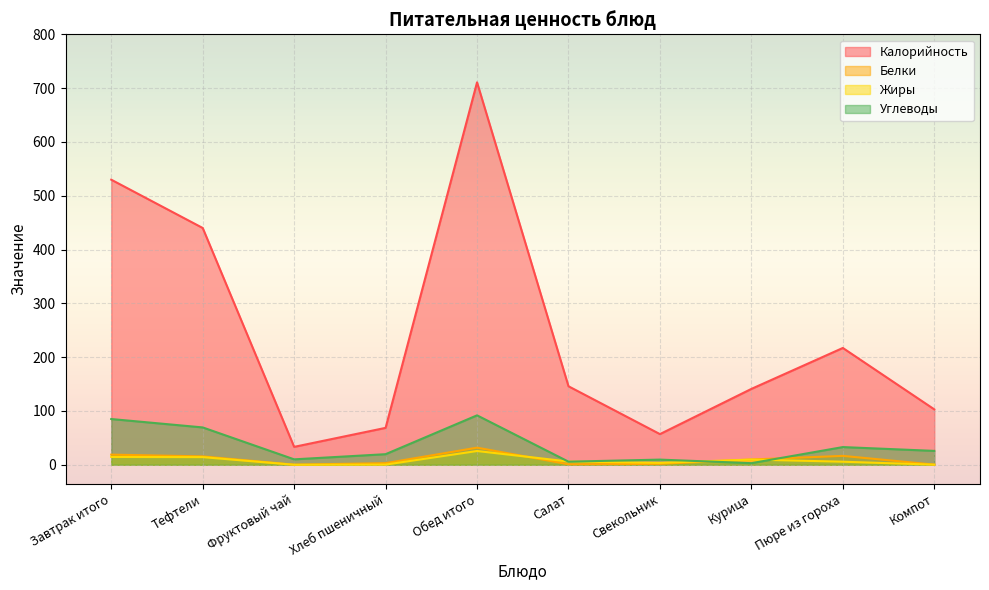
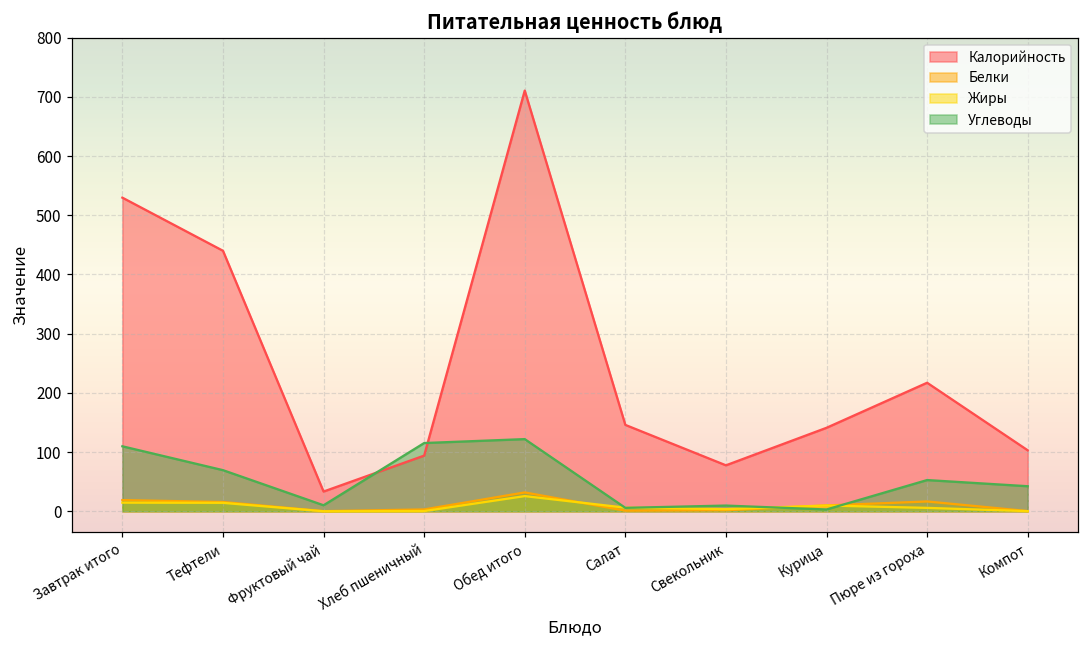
  {
    "Калорийность": {
      "Завтрак итого": 530,
      "Тефтели": 440,
      "Фруктовый чай": 30,
-     "Хлеб пшеничный": 70,
+     "Хлеб пшеничный": 90,
      "Обед итого": 710,
      "Салат": 150,
-     "Свекольник": 60,
+     "Свекольник": 80,
      "Курица": 140,
      "Пюре из гороха": 220,
      "Компот": 100
    },
    "Углеводы": {
-     "Завтрак итого": 90,
+     "Завтрак итого": 110,
      "Тефтели": 70,
      "Фруктовый чай": 10,
-     "Хлеб пшеничный": 20,
-     "Обед итого": 90,
+     "Хлеб пшеничный": 120,
+     "Обед итого": 120,
      "Свекольник": 10,
      "Курица": 0,
-     "Пюре из гороха": 30,
-     "Компот": 30
+     "Пюре из гороха": 50,
+     "Компот": 40
    }
  }
